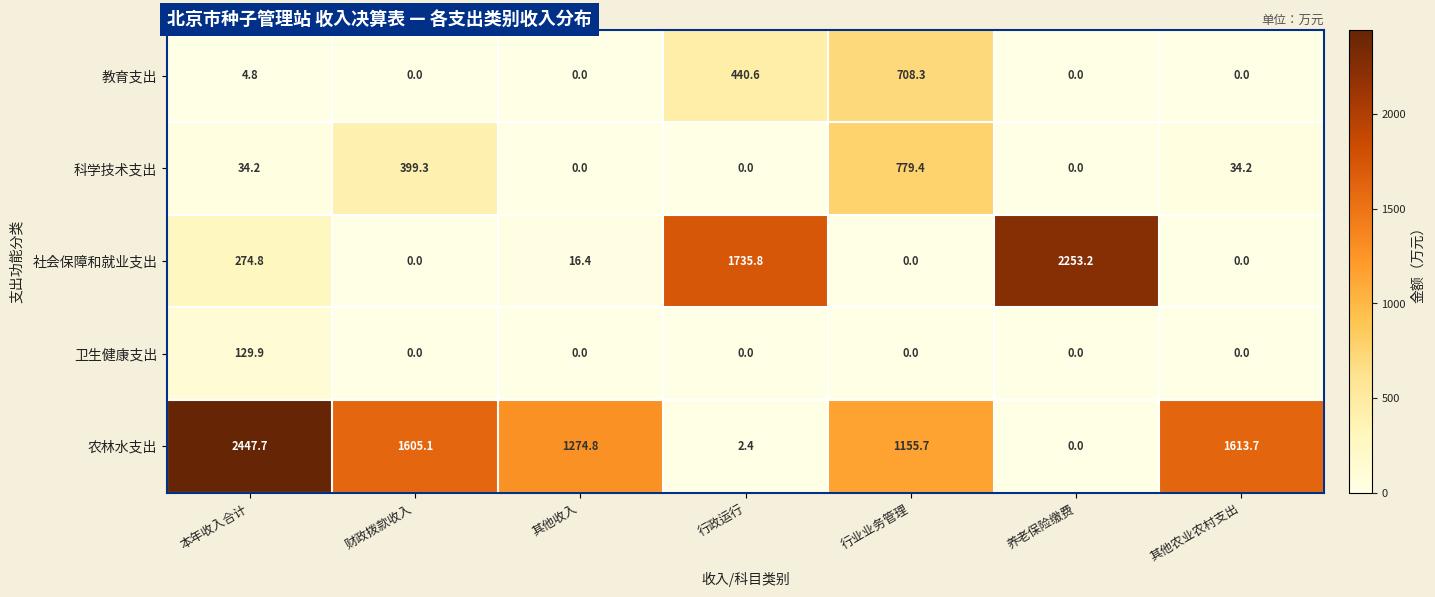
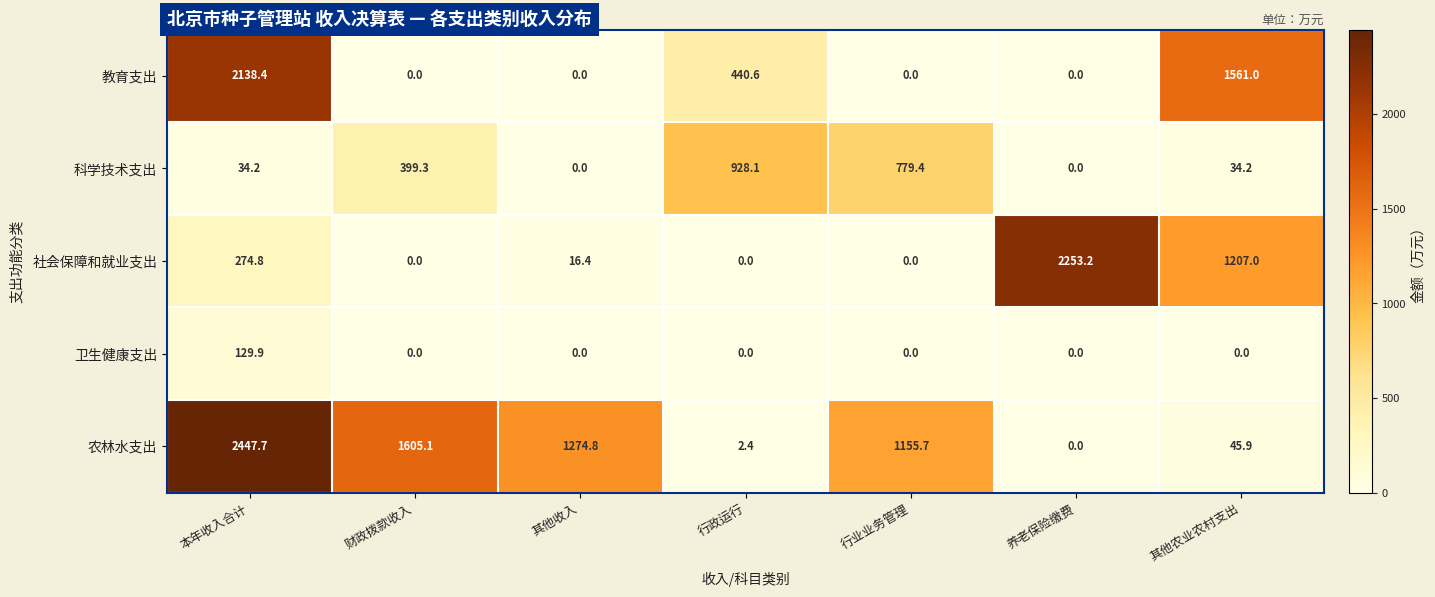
  {
    "教育支出": {
-     "本年收入合计": 4.8,
+     "本年收入合计": 2138.4,
      "财政拨款收入": 0.0,
      "其他收入": 0.0,
      "行政运行": 440.6,
-     "行业业务管理": 708.3,
+     "行业业务管理": 0.0,
      "养老保险缴费": 0.0,
-     "其他农业农村支出": 0.0
+     "其他农业农村支出": 1561.0
    },
    "科学技术支出": {
      "本年收入合计": 34.2,
      "财政拨款收入": 399.3,
      "其他收入": 0.0,
-     "行政运行": 0.0,
+     "行政运行": 928.1,
      "行业业务管理": 779.4,
      "养老保险缴费": 0.0,
      "其他农业农村支出": 34.2
    },
    "社会保障和就业支出": {
      "本年收入合计": 274.8,
      "财政拨款收入": 0.0,
      "其他收入": 16.4,
-     "行政运行": 1735.8,
+     "行政运行": 0.0,
      "行业业务管理": 0.0,
      "养老保险缴费": 2253.2,
-     "其他农业农村支出": 0.0
+     "其他农业农村支出": 1207.0
    },
    "卫生健康支出": {
      "本年收入合计": 129.9,
      "财政拨款收入": 0.0,
      "其他收入": 0.0,
      "行政运行": 0.0,
      "行业业务管理": 0.0,
      "养老保险缴费": 0.0,
      "其他农业农村支出": 0.0
    },
    "农林水支出": {
      "本年收入合计": 2447.7,
      "财政拨款收入": 1605.1,
      "其他收入": 1274.8,
      "行政运行": 2.4,
      "行业业务管理": 1155.7,
      "养老保险缴费": 0.0,
-     "其他农业农村支出": 1613.7
+     "其他农业农村支出": 45.9
    }
  }
